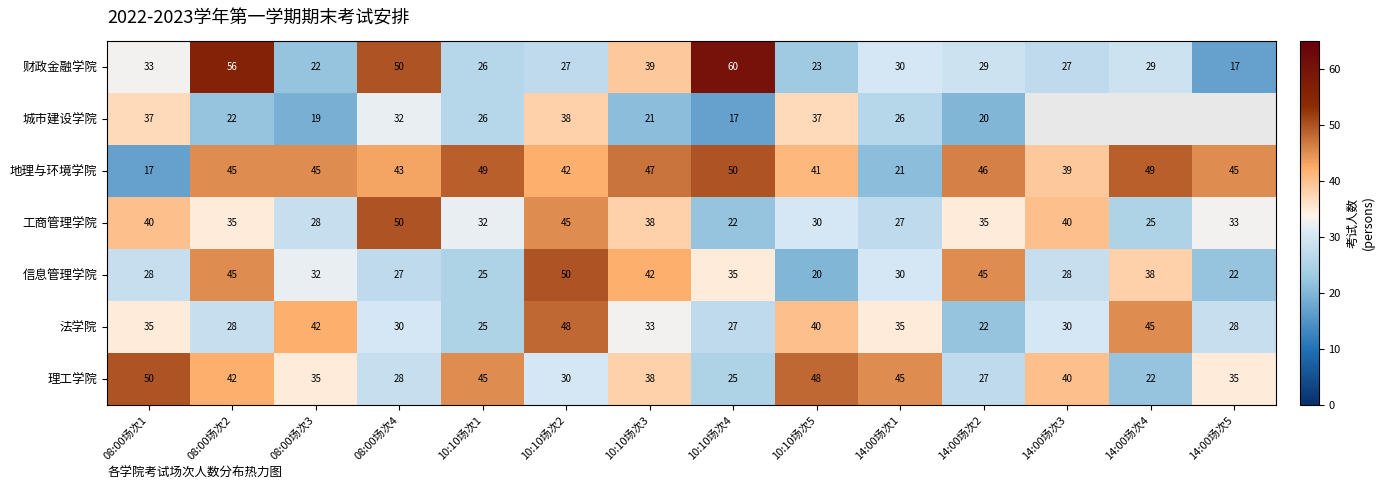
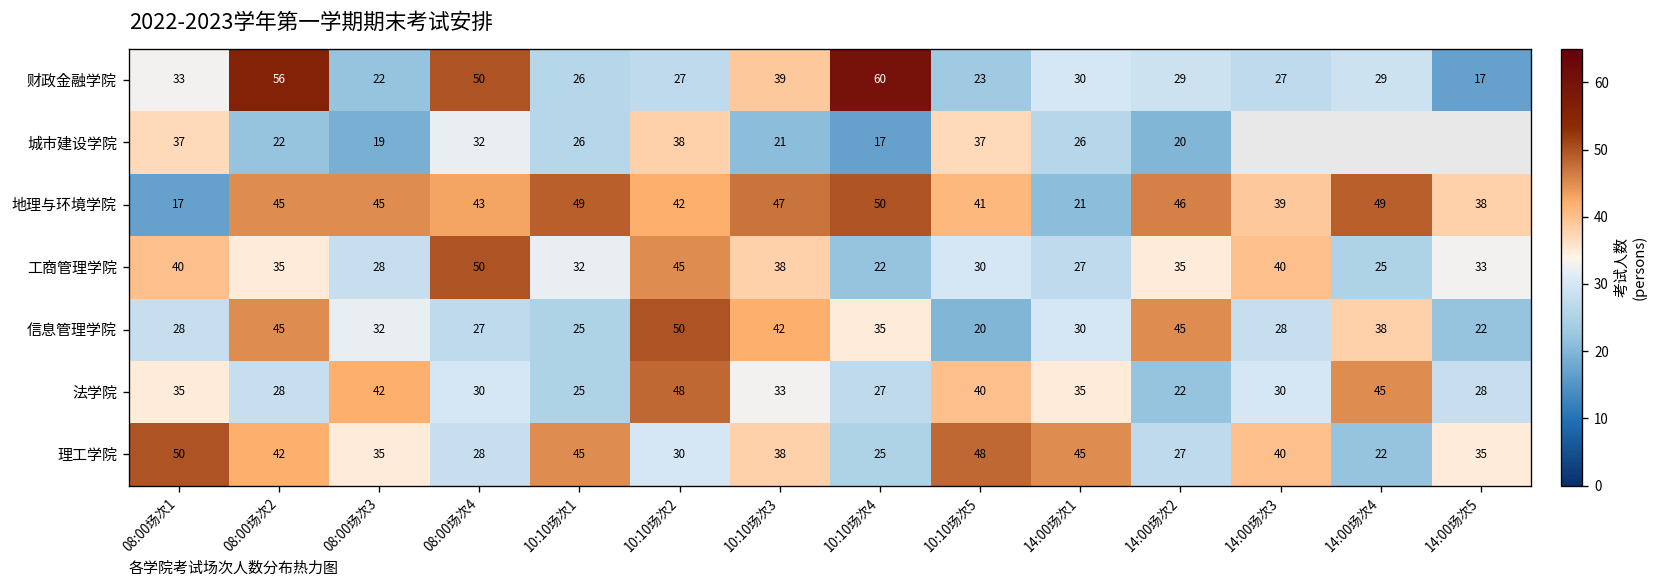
  {
    "财政金融学院": {
      "08:00场次1": 33,
      "08:00场次2": 56,
      "08:00场次3": 22,
      "08:00场次4": 50,
      "10:10场次1": 26,
      "10:10场次2": 27,
      "10:10场次3": 39,
      "10:10场次4": 60,
      "10:10场次5": 23,
      "14:00场次1": 30,
      "14:00场次2": 29,
      "14:00场次3": 27,
      "14:00场次4": 29,
      "14:00场次5": 17
    },
    "城市建设学院": {
      "08:00场次1": 37,
      "08:00场次2": 22,
      "08:00场次3": 19,
      "08:00场次4": 32,
      "10:10场次1": 26,
      "10:10场次2": 38,
      "10:10场次3": 21,
      "10:10场次4": 17,
      "10:10场次5": 37,
      "14:00场次1": 26,
      "14:00场次2": 20
    },
    "地理与环境学院": {
      "08:00场次1": 17,
      "08:00场次2": 45,
      "08:00场次3": 45,
      "08:00场次4": 43,
      "10:10场次1": 49,
      "10:10场次2": 42,
      "10:10场次3": 47,
      "10:10场次4": 50,
      "10:10场次5": 41,
      "14:00场次1": 21,
      "14:00场次2": 46,
      "14:00场次3": 39,
      "14:00场次4": 49,
-     "14:00场次5": 45
+     "14:00场次5": 38
    },
    "工商管理学院": {
      "08:00场次1": 40,
      "08:00场次2": 35,
      "08:00场次3": 28,
      "08:00场次4": 50,
      "10:10场次1": 32,
      "10:10场次2": 45,
      "10:10场次3": 38,
      "10:10场次4": 22,
      "10:10场次5": 30,
      "14:00场次1": 27,
      "14:00场次2": 35,
      "14:00场次3": 40,
      "14:00场次4": 25,
      "14:00场次5": 33
    },
    "信息管理学院": {
      "08:00场次1": 28,
      "08:00场次2": 45,
      "08:00场次3": 32,
      "08:00场次4": 27,
      "10:10场次1": 25,
      "10:10场次2": 50,
      "10:10场次3": 42,
      "10:10场次4": 35,
      "10:10场次5": 20,
      "14:00场次1": 30,
      "14:00场次2": 45,
      "14:00场次3": 28,
      "14:00场次4": 38,
      "14:00场次5": 22
    },
    "法学院": {
      "08:00场次1": 35,
      "08:00场次2": 28,
      "08:00场次3": 42,
      "08:00场次4": 30,
      "10:10场次1": 25,
      "10:10场次2": 48,
      "10:10场次3": 33,
      "10:10场次4": 27,
      "10:10场次5": 40,
      "14:00场次1": 35,
      "14:00场次2": 22,
      "14:00场次3": 30,
      "14:00场次4": 45,
      "14:00场次5": 28
    },
    "理工学院": {
      "08:00场次1": 50,
      "08:00场次2": 42,
      "08:00场次3": 35,
      "08:00场次4": 28,
      "10:10场次1": 45,
      "10:10场次2": 30,
      "10:10场次3": 38,
      "10:10场次4": 25,
      "10:10场次5": 48,
      "14:00场次1": 45,
      "14:00场次2": 27,
      "14:00场次3": 40,
      "14:00场次4": 22,
      "14:00场次5": 35
    }
  }
